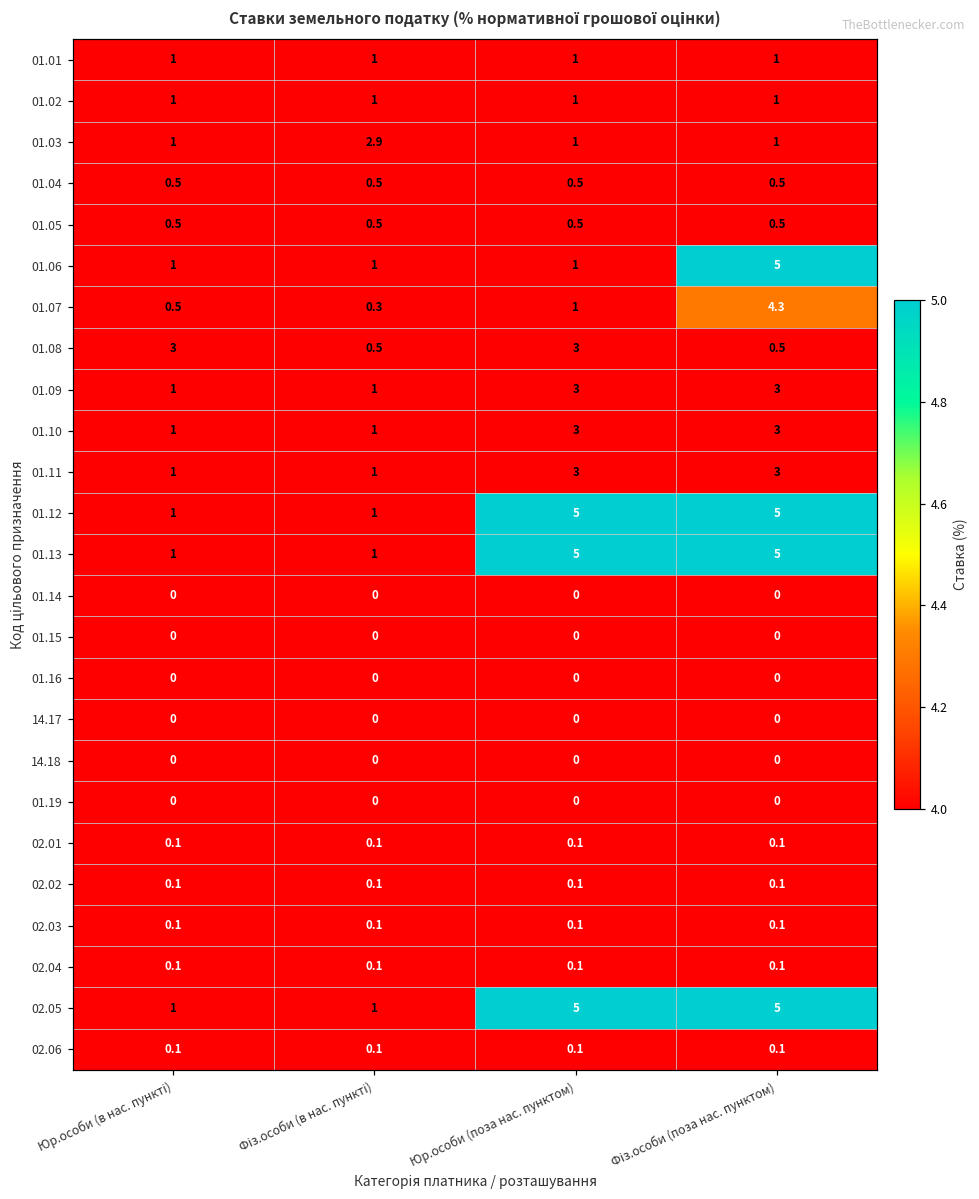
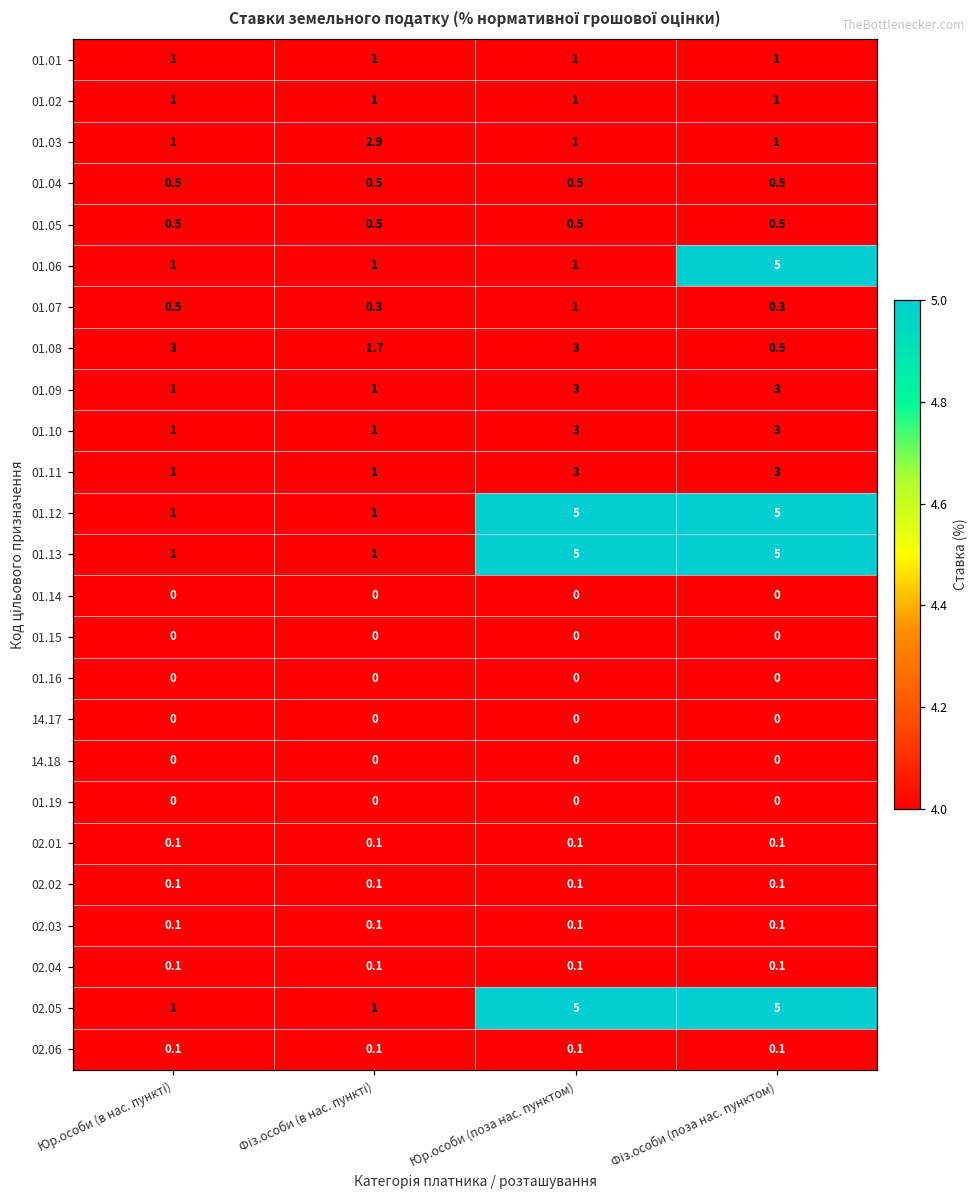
  {
    "01.01": {
      "Юр.особи (в нас. пункті)": 1,
      "Фіз.особи (в нас. пункті)": 1,
      "Юр.особи (поза нас. пунктом)": 1,
      "Фіз.особи (поза нас. пунктом)": 1
    },
    "01.02": {
      "Юр.особи (в нас. пункті)": 1,
      "Фіз.особи (в нас. пункті)": 1,
      "Юр.особи (поза нас. пунктом)": 1,
      "Фіз.особи (поза нас. пунктом)": 1
    },
    "01.03": {
      "Юр.особи (в нас. пункті)": 1,
      "Фіз.особи (в нас. пункті)": 2.9,
      "Юр.особи (поза нас. пунктом)": 1,
      "Фіз.особи (поза нас. пунктом)": 1
    },
    "01.04": {
      "Юр.особи (в нас. пункті)": 0.5,
      "Фіз.особи (в нас. пункті)": 0.5,
      "Юр.особи (поза нас. пунктом)": 0.5,
      "Фіз.особи (поза нас. пунктом)": 0.5
    },
    "01.05": {
      "Юр.особи (в нас. пункті)": 0.5,
      "Фіз.особи (в нас. пункті)": 0.5,
      "Юр.особи (поза нас. пунктом)": 0.5,
      "Фіз.особи (поза нас. пунктом)": 0.5
    },
    "01.06": {
      "Юр.особи (в нас. пункті)": 1,
      "Фіз.особи (в нас. пункті)": 1,
      "Юр.особи (поза нас. пунктом)": 1,
      "Фіз.особи (поза нас. пунктом)": 5
    },
    "01.07": {
      "Юр.особи (в нас. пункті)": 0.5,
      "Фіз.особи (в нас. пункті)": 0.3,
      "Юр.особи (поза нас. пунктом)": 1,
-     "Фіз.особи (поза нас. пунктом)": 4.3
+     "Фіз.особи (поза нас. пунктом)": 0.3
    },
    "01.08": {
      "Юр.особи (в нас. пункті)": 3,
-     "Фіз.особи (в нас. пункті)": 0.5,
+     "Фіз.особи (в нас. пункті)": 1.7,
      "Юр.особи (поза нас. пунктом)": 3,
      "Фіз.особи (поза нас. пунктом)": 0.5
    },
    "01.09": {
      "Юр.особи (в нас. пункті)": 1,
      "Фіз.особи (в нас. пункті)": 1,
      "Юр.особи (поза нас. пунктом)": 3,
      "Фіз.особи (поза нас. пунктом)": 3
    },
    "01.10": {
      "Юр.особи (в нас. пункті)": 1,
      "Фіз.особи (в нас. пункті)": 1,
      "Юр.особи (поза нас. пунктом)": 3,
      "Фіз.особи (поза нас. пунктом)": 3
    },
    "01.11": {
      "Юр.особи (в нас. пункті)": 1,
      "Фіз.особи (в нас. пункті)": 1,
      "Юр.особи (поза нас. пунктом)": 3,
      "Фіз.особи (поза нас. пунктом)": 3
    },
    "01.12": {
      "Юр.особи (в нас. пункті)": 1,
      "Фіз.особи (в нас. пункті)": 1,
      "Юр.особи (поза нас. пунктом)": 5,
      "Фіз.особи (поза нас. пунктом)": 5
    },
    "01.13": {
      "Юр.особи (в нас. пункті)": 1,
      "Фіз.особи (в нас. пункті)": 1,
      "Юр.особи (поза нас. пунктом)": 5,
      "Фіз.особи (поза нас. пунктом)": 5
    },
    "01.14": {
      "Юр.особи (в нас. пункті)": 0,
      "Фіз.особи (в нас. пункті)": 0,
      "Юр.особи (поза нас. пунктом)": 0,
      "Фіз.особи (поза нас. пунктом)": 0
    },
    "01.15": {
      "Юр.особи (в нас. пункті)": 0,
      "Фіз.особи (в нас. пункті)": 0,
      "Юр.особи (поза нас. пунктом)": 0,
      "Фіз.особи (поза нас. пунктом)": 0
    },
    "01.16": {
      "Юр.особи (в нас. пункті)": 0,
      "Фіз.особи (в нас. пункті)": 0,
      "Юр.особи (поза нас. пунктом)": 0,
      "Фіз.особи (поза нас. пунктом)": 0
    },
    "14.17": {
      "Юр.особи (в нас. пункті)": 0,
      "Фіз.особи (в нас. пункті)": 0,
      "Юр.особи (поза нас. пунктом)": 0,
      "Фіз.особи (поза нас. пунктом)": 0
    },
    "14.18": {
      "Юр.особи (в нас. пункті)": 0,
      "Фіз.особи (в нас. пункті)": 0,
      "Юр.особи (поза нас. пунктом)": 0,
      "Фіз.особи (поза нас. пунктом)": 0
    },
    "01.19": {
      "Юр.особи (в нас. пункті)": 0,
      "Фіз.особи (в нас. пункті)": 0,
      "Юр.особи (поза нас. пунктом)": 0,
      "Фіз.особи (поза нас. пунктом)": 0
    },
    "02.01": {
      "Юр.особи (в нас. пункті)": 0.1,
      "Фіз.особи (в нас. пункті)": 0.1,
      "Юр.особи (поза нас. пунктом)": 0.1,
      "Фіз.особи (поза нас. пунктом)": 0.1
    },
    "02.02": {
      "Юр.особи (в нас. пункті)": 0.1,
      "Фіз.особи (в нас. пункті)": 0.1,
      "Юр.особи (поза нас. пунктом)": 0.1,
      "Фіз.особи (поза нас. пунктом)": 0.1
    },
    "02.03": {
      "Юр.особи (в нас. пункті)": 0.1,
      "Фіз.особи (в нас. пункті)": 0.1,
      "Юр.особи (поза нас. пунктом)": 0.1,
      "Фіз.особи (поза нас. пунктом)": 0.1
    },
    "02.04": {
      "Юр.особи (в нас. пункті)": 0.1,
      "Фіз.особи (в нас. пункті)": 0.1,
      "Юр.особи (поза нас. пунктом)": 0.1,
      "Фіз.особи (поза нас. пунктом)": 0.1
    },
    "02.05": {
      "Юр.особи (в нас. пункті)": 1,
      "Фіз.особи (в нас. пункті)": 1,
      "Юр.особи (поза нас. пунктом)": 5,
      "Фіз.особи (поза нас. пунктом)": 5
    },
    "02.06": {
      "Юр.особи (в нас. пункті)": 0.1,
      "Фіз.особи (в нас. пункті)": 0.1,
      "Юр.особи (поза нас. пунктом)": 0.1,
      "Фіз.особи (поза нас. пунктом)": 0.1
    }
  }
